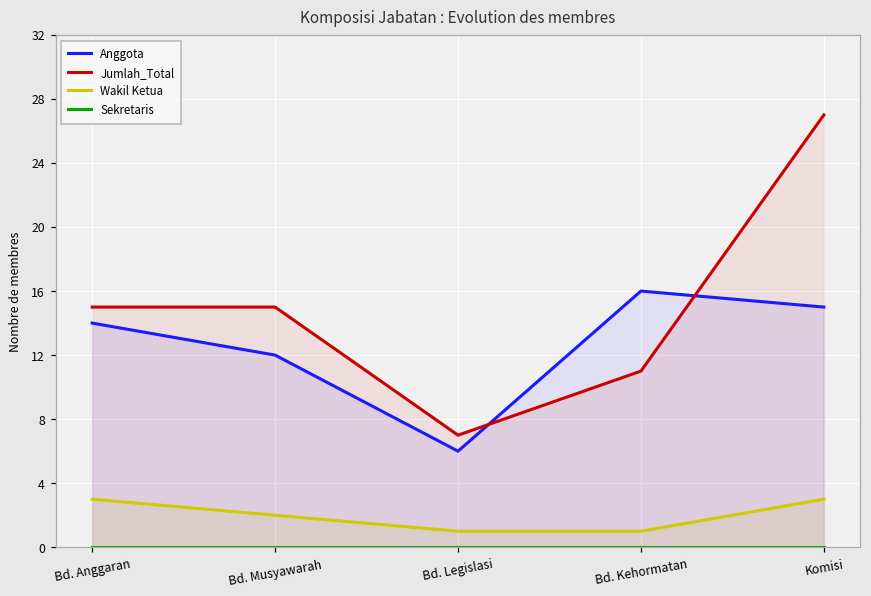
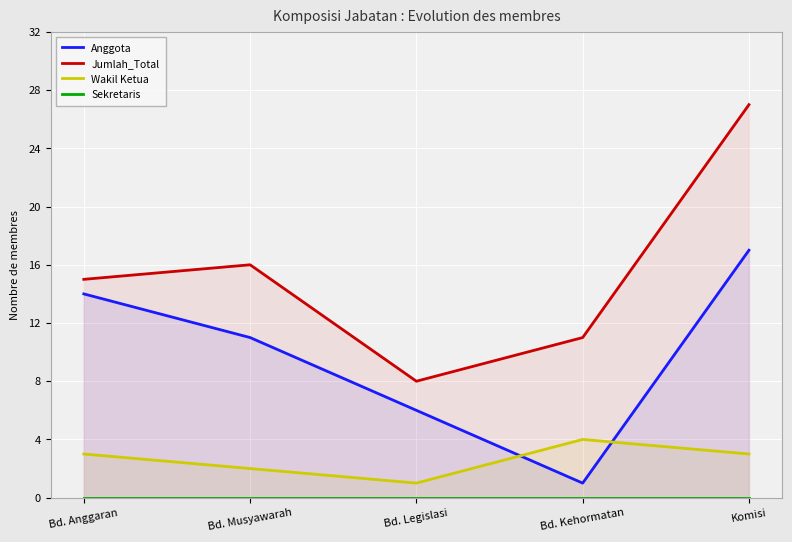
  {
    "Anggota": {
      "Bd. Anggaran": 14,
-     "Bd. Musyawarah": 12,
+     "Bd. Musyawarah": 11,
      "Bd. Legislasi": 6,
-     "Bd. Kehormatan": 16,
-     "Komisi": 15
+     "Bd. Kehormatan": 1,
+     "Komisi": 17
    },
    "Jumlah_Total": {
      "Bd. Anggaran": 15,
-     "Bd. Musyawarah": 15,
-     "Bd. Legislasi": 7,
+     "Bd. Musyawarah": 16,
+     "Bd. Legislasi": 8,
      "Bd. Kehormatan": 11,
      "Komisi": 27
    },
    "Wakil Ketua": {
      "Bd. Anggaran": 3,
      "Bd. Musyawarah": 2,
      "Bd. Legislasi": 1,
-     "Bd. Kehormatan": 1,
+     "Bd. Kehormatan": 4,
      "Komisi": 3
    },
    "Sekretaris": {
      "Bd. Anggaran": 0,
      "Bd. Musyawarah": 0,
      "Bd. Legislasi": 0,
      "Bd. Kehormatan": 0,
      "Komisi": 0
    }
  }
